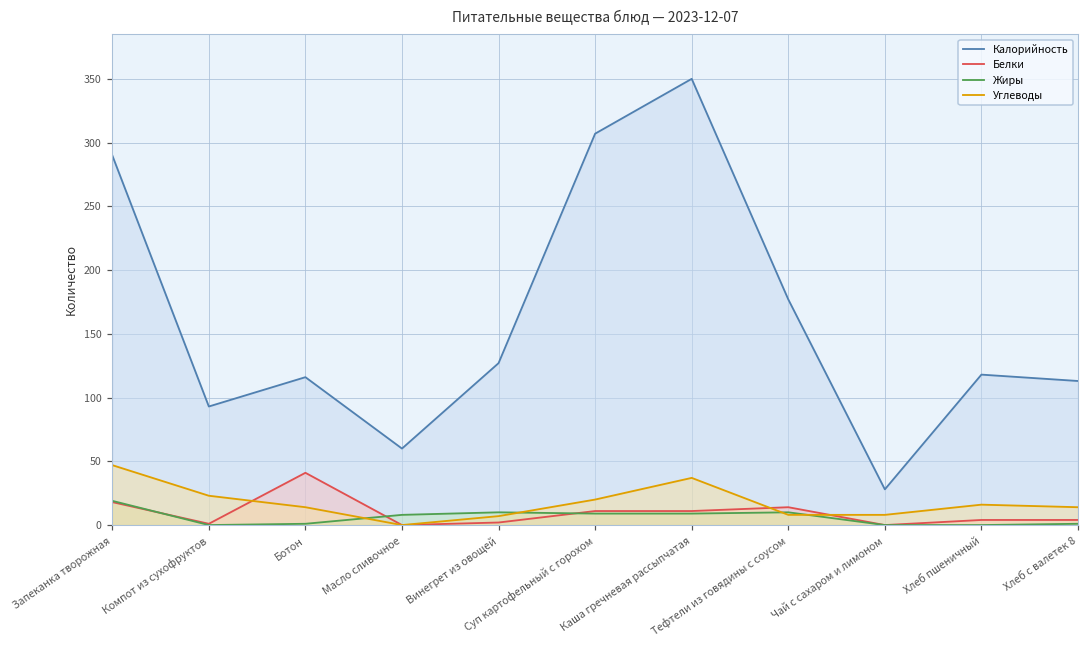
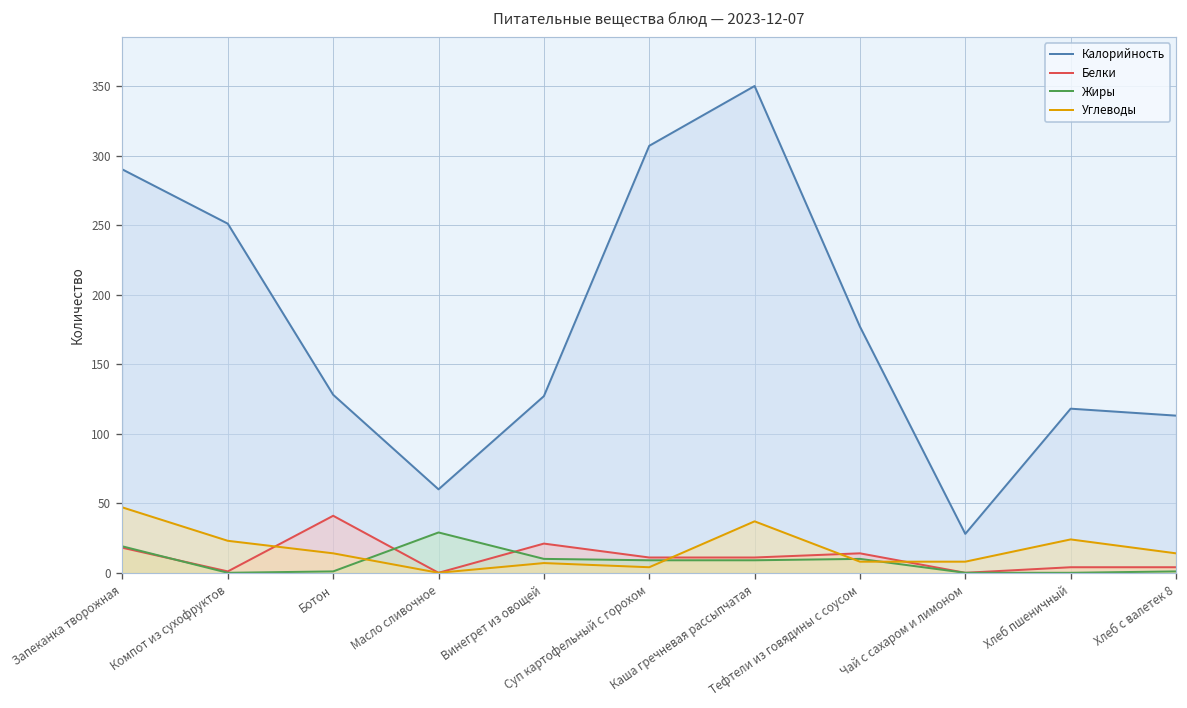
  {
    "Калорийность": {
      "Запеканка творожная": 290,
-     "Компот из сухофруктов": 93,
-     "Ботон": 116,
+     "Компот из сухофруктов": 251,
+     "Ботон": 128,
      "Масло сливочное": 60,
      "Винегрет из овощей": 127,
      "Суп картофельный с горохом": 307,
      "Каша гречневая рассыпчатая": 350,
      "Тефтели из говядины с соусом": 177,
      "Чай с сахаром и лимоном": 28,
      "Хлеб пшеничный": 118,
      "Хлеб с валетек 8": 113
    },
    "Белки": {
      "Ботон": 41,
-     "Винегрет из овощей": 2,
+     "Винегрет из овощей": 21,
      "Тефтели из говядины с соусом": 14,
      "Хлеб пшеничный": 4,
      "Хлеб с валетек 8": 4
    },
    "Жиры": {
      "Ботон": 1,
-     "Масло сливочное": 8,
+     "Масло сливочное": 29,
      "Винегрет из овощей": 10,
      "Хлеб пшеничный": 0,
      "Хлеб с валетек 8": 1
    },
    "Углеводы": {
      "Запеканка творожная": 47,
      "Компот из сухофруктов": 23,
      "Ботон": 14,
      "Винегрет из овощей": 7,
-     "Суп картофельный с горохом": 20,
+     "Суп картофельный с горохом": 4,
      "Каша гречневая рассыпчатая": 37,
      "Чай с сахаром и лимоном": 8,
-     "Хлеб пшеничный": 16,
+     "Хлеб пшеничный": 24,
      "Хлеб с валетек 8": 14
    }
  }
